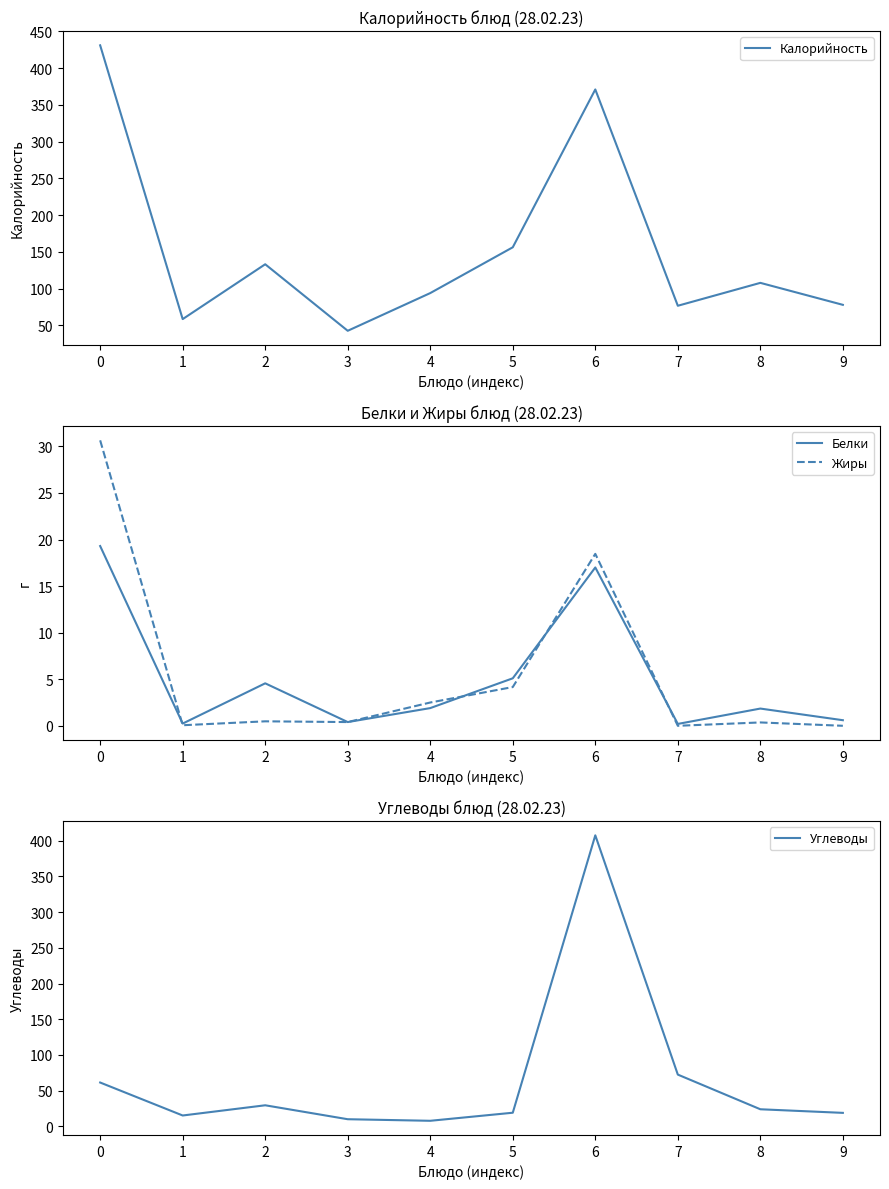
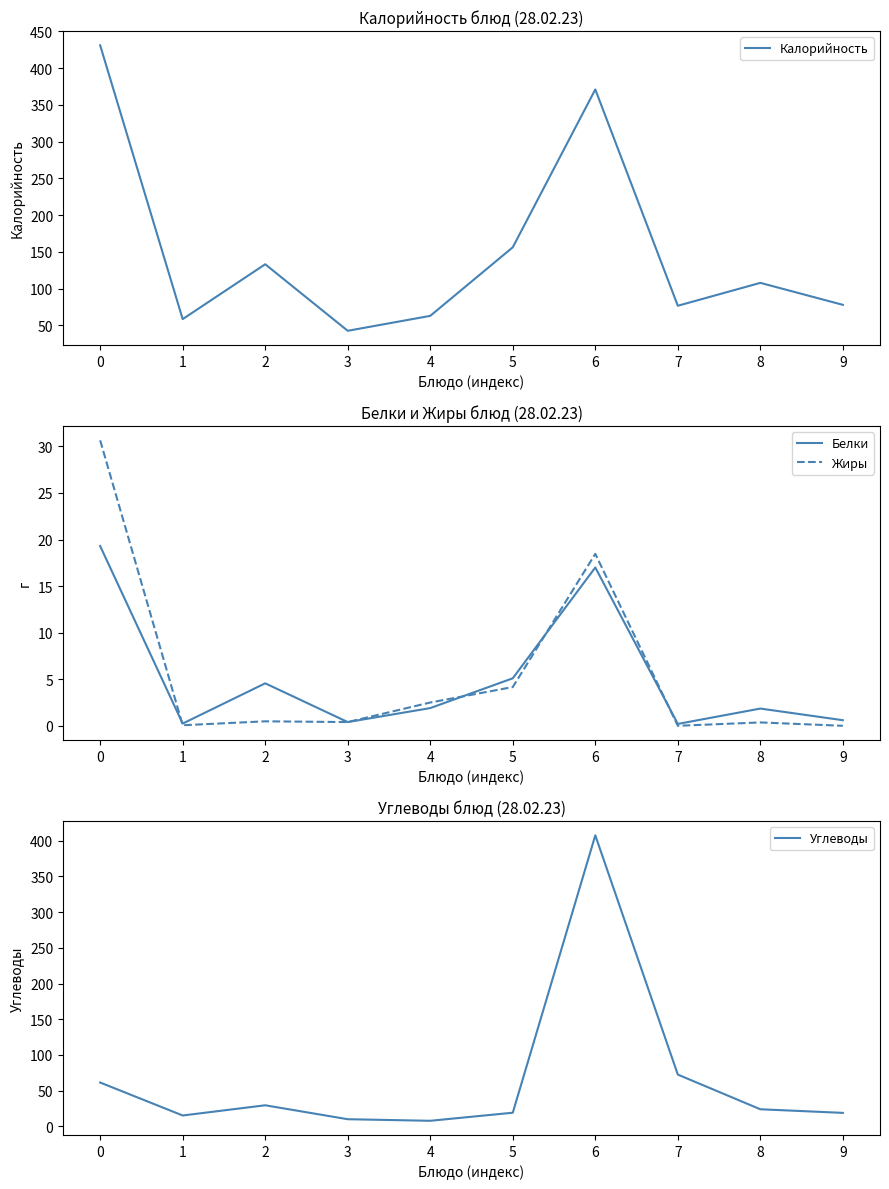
  {
    "Калорийность блюд (28.02.23)": {
      "0": 430,
      "1": 60,
      "2": 130,
      "3": 40,
-     "4": 90,
+     "4": 60,
      "5": 160,
      "6": 370,
      "7": 80,
      "8": 110,
      "9": 80
    },
    "Углеводы блюд (28.02.23)": {
      "0": 60,
      "1": 20,
      "2": 30,
      "3": 10,
      "4": 10,
      "5": 20,
      "6": 410,
      "7": 70,
      "8": 20,
      "9": 20
    }
  }
